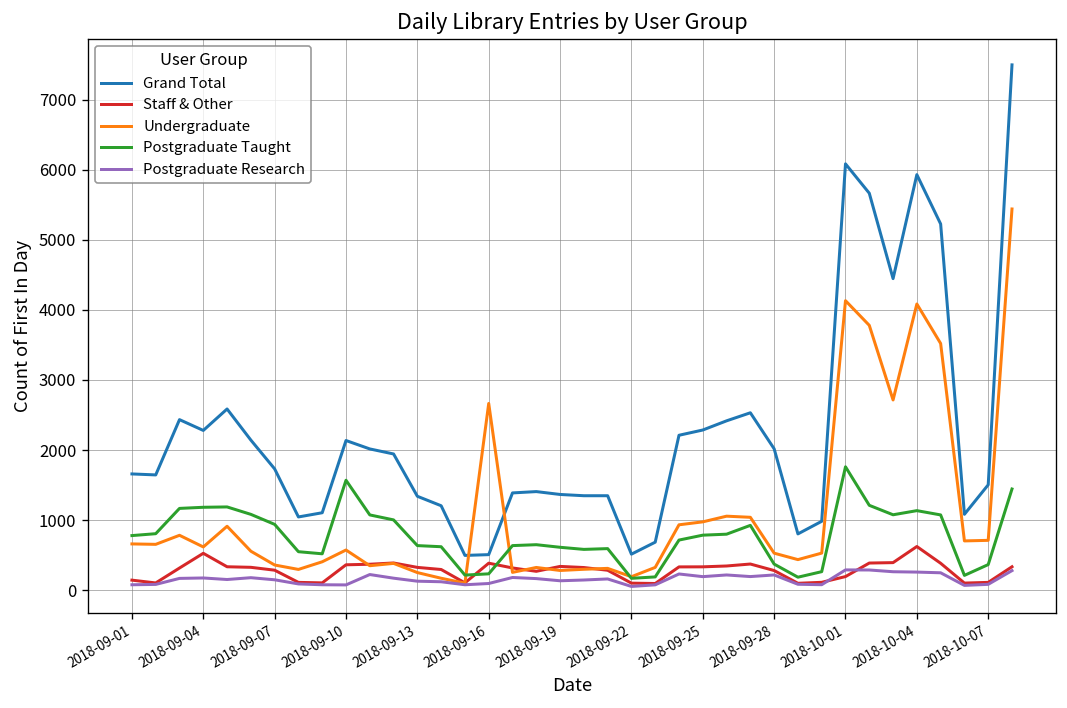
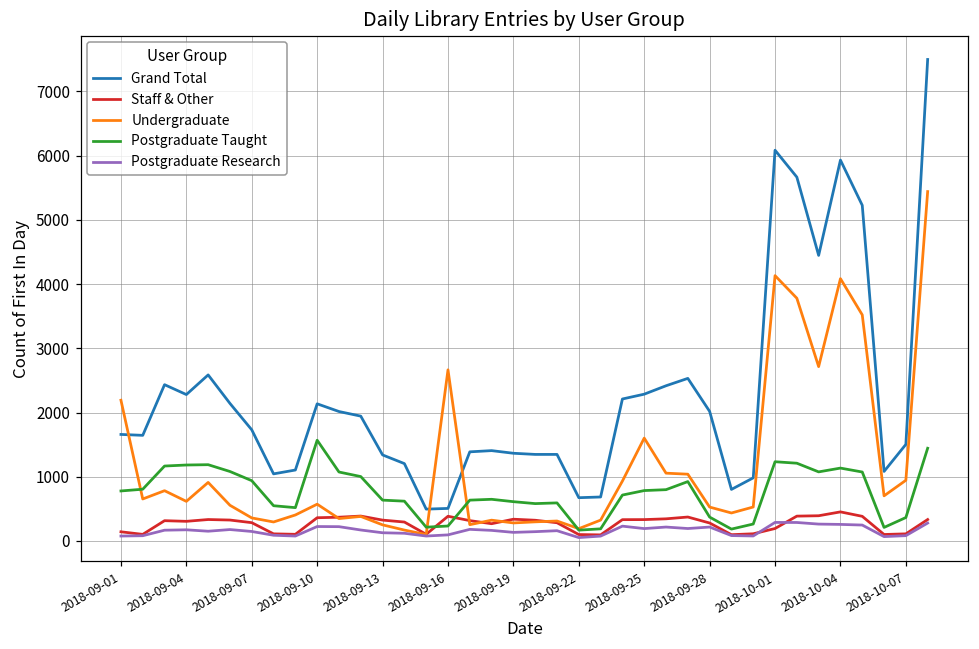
  {
    "Grand Total": {
      "2018-09-01": 1700,
      "2018-09-04": 2300,
      "2018-09-07": 1700,
      "2018-09-10": 2100,
      "2018-09-13": 1300,
      "2018-09-16": 500,
      "2018-09-19": 1400,
-     "2018-09-22": 500,
+     "2018-09-22": 700,
      "2018-09-25": 2300,
      "2018-09-28": 2000,
      "2018-10-01": 6100,
      "2018-10-04": 5900,
      "2018-10-07": 1500
    },
    "Staff & Other": {
      "2018-09-01": 100,
-     "2018-09-04": 500,
+     "2018-09-04": 300,
      "2018-09-07": 300,
      "2018-09-10": 400,
      "2018-09-13": 300,
      "2018-09-16": 400,
      "2018-09-19": 300,
      "2018-09-22": 100,
      "2018-09-25": 300,
      "2018-09-28": 300,
      "2018-10-01": 200,
-     "2018-10-04": 600
+     "2018-10-04": 500
    },
    "Undergraduate": {
-     "2018-09-01": 700,
+     "2018-09-01": 2200,
      "2018-09-04": 600,
      "2018-09-07": 400,
      "2018-09-10": 600,
      "2018-09-13": 300,
      "2018-09-16": 2700,
      "2018-09-19": 300,
-     "2018-09-25": 1000,
+     "2018-09-25": 1600,
      "2018-09-28": 500,
      "2018-10-01": 4100,
      "2018-10-04": 4100,
-     "2018-10-07": 700
+     "2018-10-07": 900
    },
    "Postgraduate Taught": {
      "2018-09-01": 800,
      "2018-09-04": 1200,
      "2018-09-07": 900,
      "2018-09-10": 1600,
      "2018-09-13": 600,
      "2018-09-16": 200,
      "2018-09-19": 600,
      "2018-09-25": 800,
      "2018-09-28": 400,
-     "2018-10-01": 1800,
+     "2018-10-01": 1200,
      "2018-10-04": 1100,
      "2018-10-07": 400
    },
    "Postgraduate Research": {
      "2018-09-01": 100,
      "2018-09-04": 200,
      "2018-09-07": 100,
-     "2018-09-10": 100,
+     "2018-09-10": 200,
      "2018-09-13": 100,
      "2018-09-16": 100,
      "2018-09-19": 100,
      "2018-09-22": 100,
      "2018-09-25": 200,
      "2018-09-28": 200,
      "2018-10-01": 300,
      "2018-10-04": 300
    }
  }
